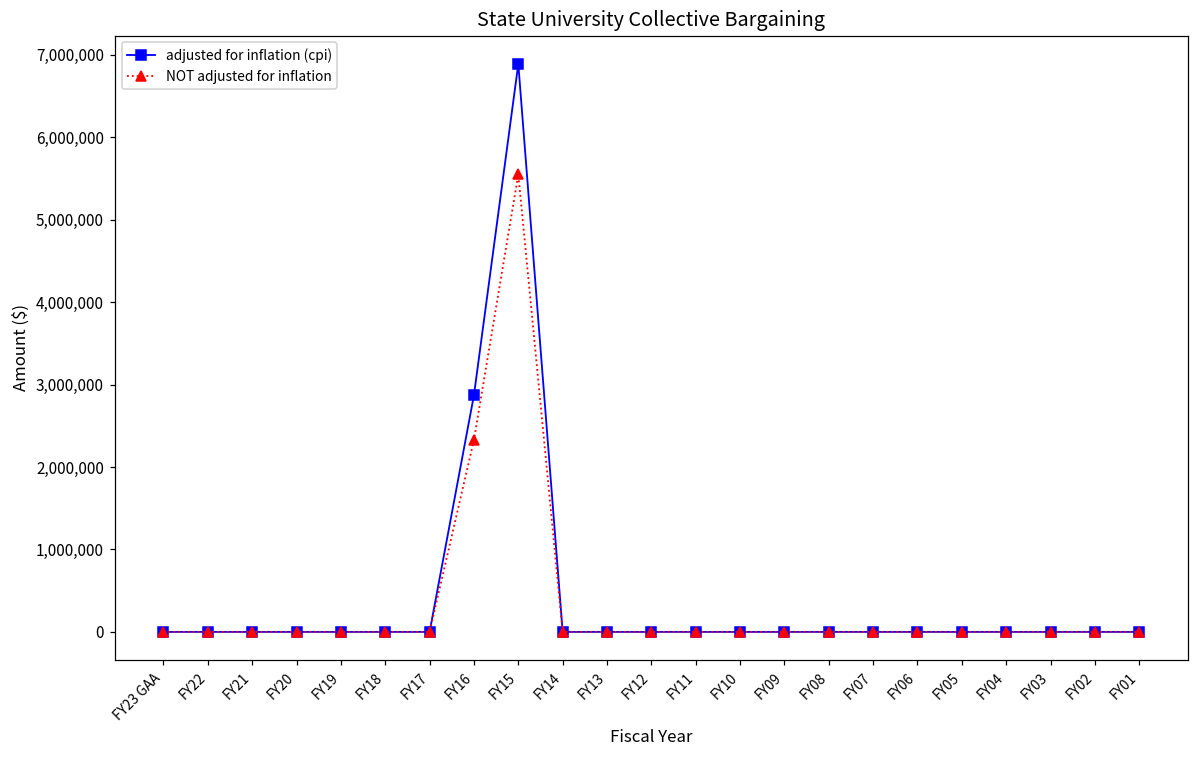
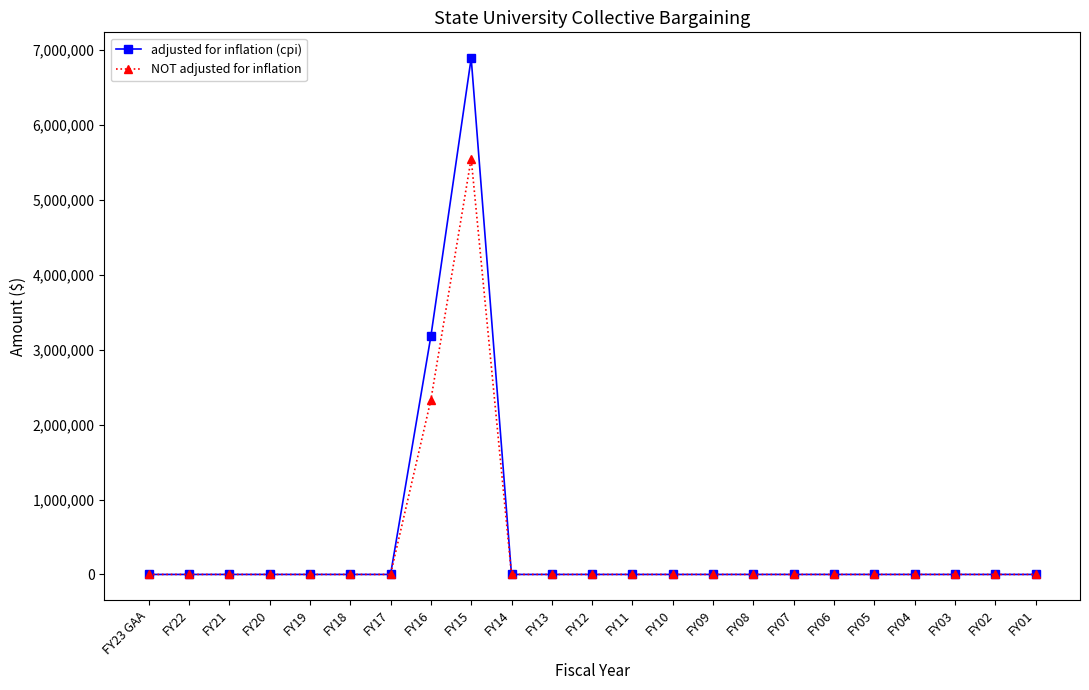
  {
    "adjusted for inflation (cpi)": {
-     "FY16": "2,900,000",
+     "FY16": "3,200,000",
      "FY15": "6,900,000"
    },
    "NOT adjusted for inflation": {
      "FY16": "2,300,000",
      "FY15": "5,600,000"
    }
  }
